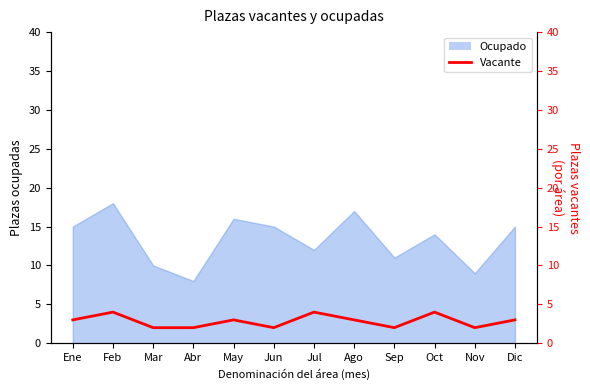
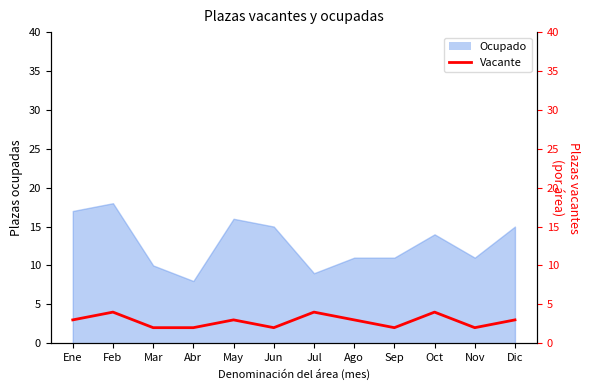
  {
    "Ocupado": {
-     "Ene": 15,
+     "Ene": 17,
      "Feb": 18,
      "Mar": 10,
      "Abr": 8,
      "May": 16,
      "Jun": 15,
-     "Jul": 12,
-     "Ago": 17,
+     "Jul": 9,
+     "Ago": 11,
      "Sep": 11,
      "Oct": 14,
-     "Nov": 9,
+     "Nov": 11,
      "Dic": 15
    },
    "Vacante": {
      "Ene": 3,
      "Feb": 4,
      "Mar": 2,
      "Abr": 2,
      "May": 3,
      "Jun": 2,
      "Jul": 4,
      "Ago": 3,
      "Sep": 2,
      "Oct": 4,
      "Nov": 2,
      "Dic": 3
    }
  }
